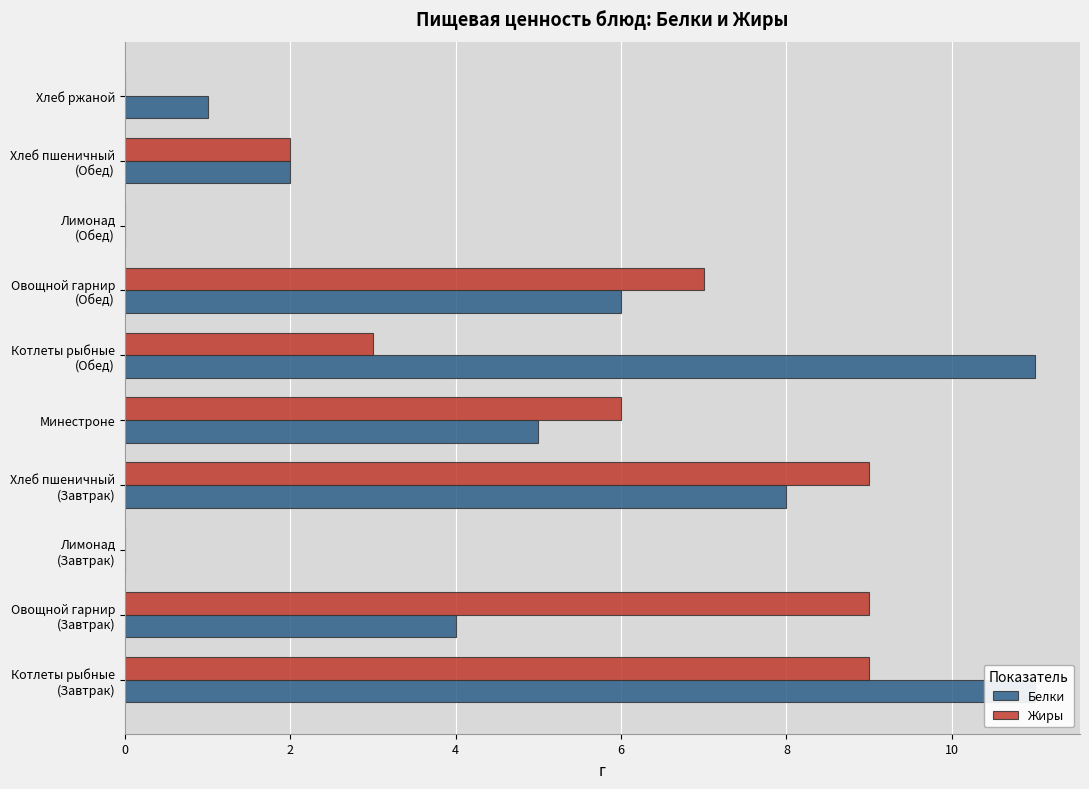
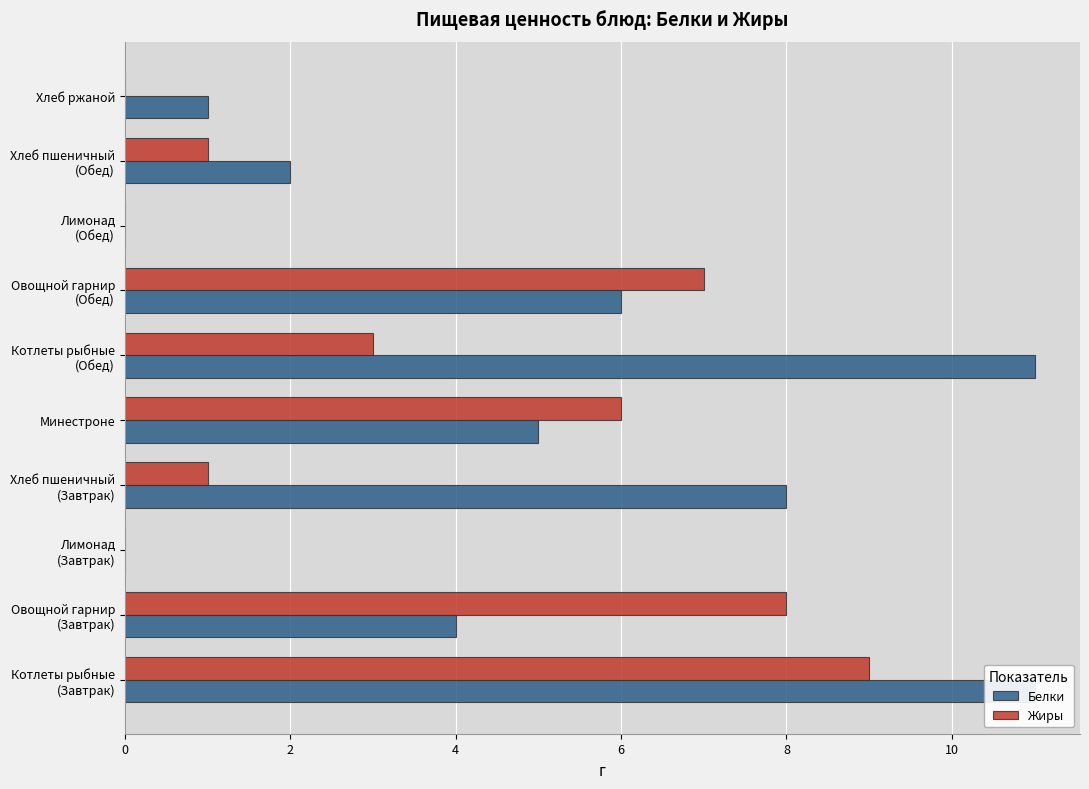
  {
    "Белки": {
      "Хлеб ржаной": 1,
      "Хлеб пшеничный (Обед)": 2,
      "Лимонад (Обед)": 0,
      "Овощной гарнир (Обед)": 6,
      "Котлеты рыбные (Обед)": 11,
      "Минестроне": 5,
      "Хлеб пшеничный (Завтрак)": 8,
      "Лимонад (Завтрак)": 0,
      "Овощной гарнир (Завтрак)": 4
    },
    "Жиры": {
      "Хлеб ржаной": 0,
-     "Хлеб пшеничный (Обед)": 2,
+     "Хлеб пшеничный (Обед)": 1,
      "Лимонад (Обед)": 0,
      "Овощной гарнир (Обед)": 7,
      "Котлеты рыбные (Обед)": 3,
      "Минестроне": 6,
-     "Хлеб пшеничный (Завтрак)": 9,
+     "Хлеб пшеничный (Завтрак)": 1,
      "Лимонад (Завтрак)": 0,
-     "Овощной гарнир (Завтрак)": 9,
+     "Овощной гарнир (Завтрак)": 8,
      "Котлеты рыбные (Завтрак)": 9
    }
  }
